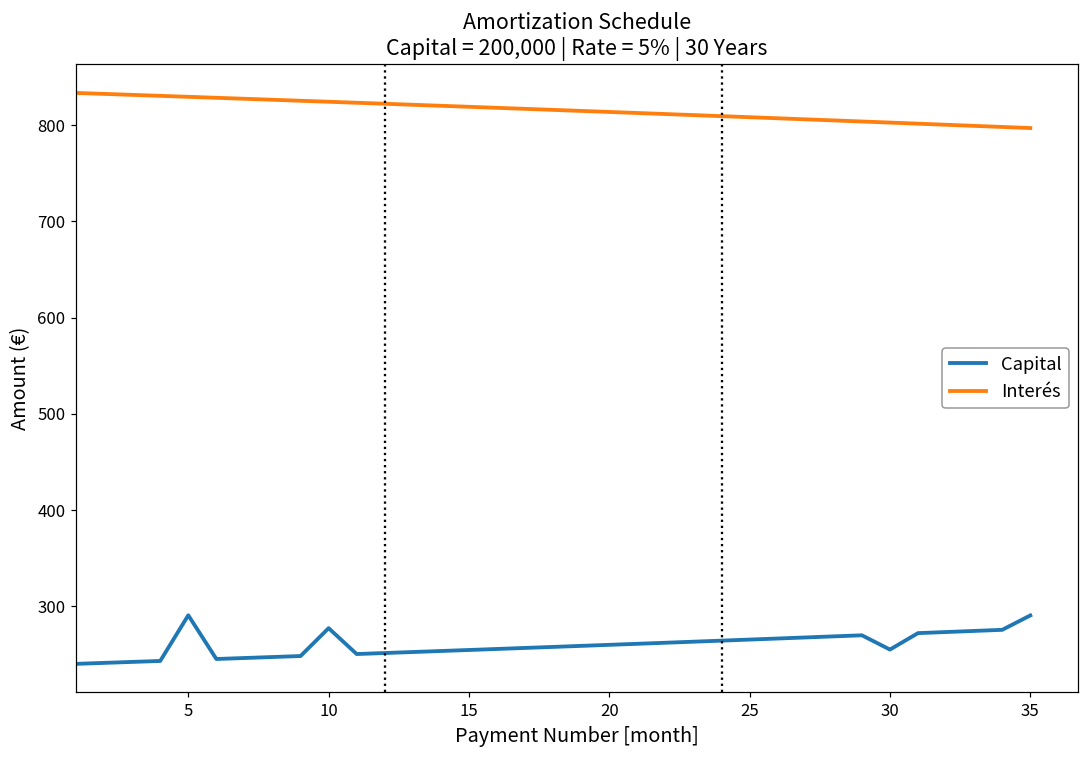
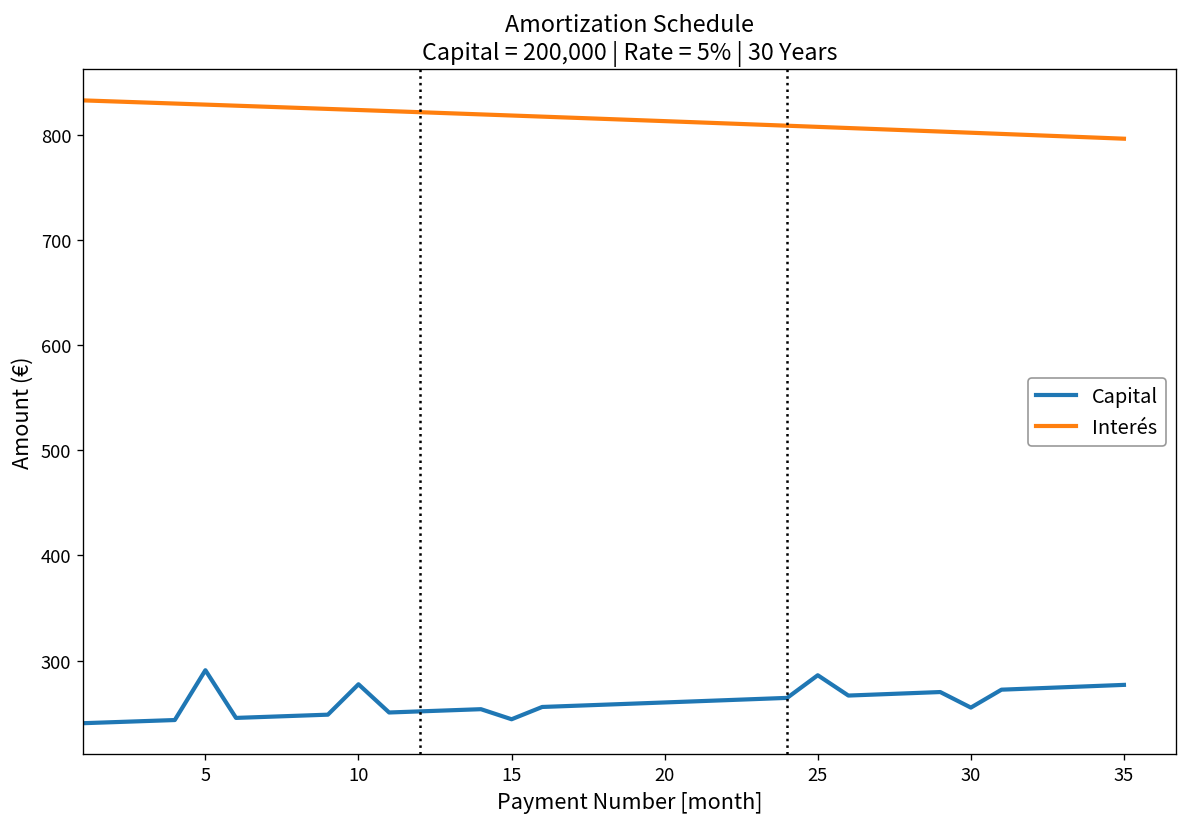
  {
    "Capital": {
      "5": 290,
      "10": 280,
-     "15": 250,
+     "15": 240,
      "20": 260,
-     "25": 270,
+     "25": 290,
      "30": 260,
-     "35": 290
+     "35": 280
    },
    "Interés": {
      "5": 830,
      "10": 820,
      "15": 820,
      "20": 810,
      "25": 810,
      "30": 800,
      "35": 800
    }
  }
